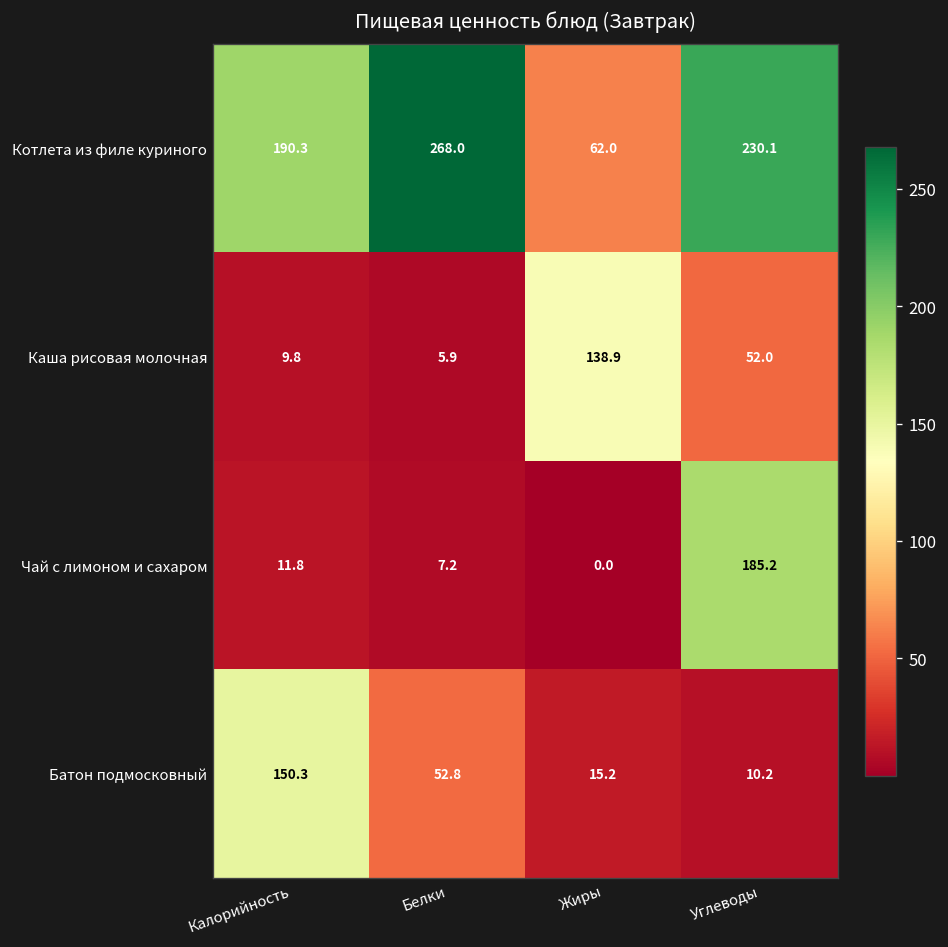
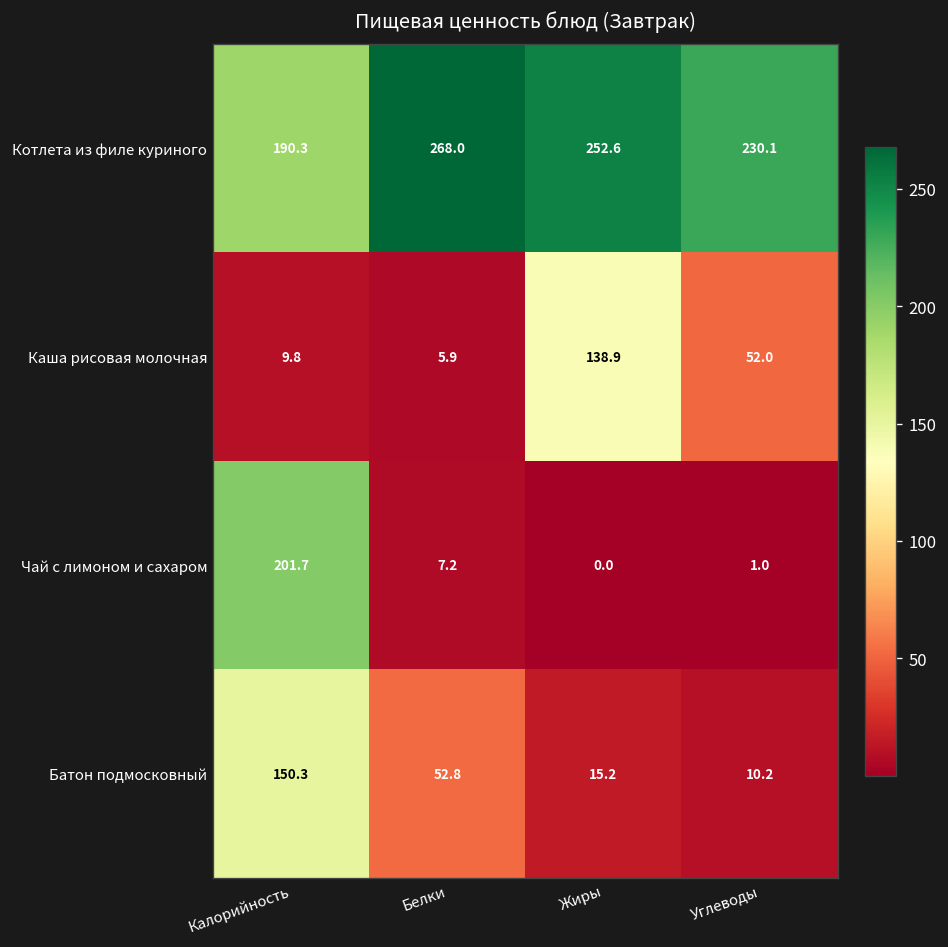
  {
    "Котлета из филе куриного": {
      "Калорийность": 190.3,
      "Белки": 268.0,
-     "Жиры": 62.0,
+     "Жиры": 252.6,
      "Углеводы": 230.1
    },
    "Каша рисовая молочная": {
      "Калорийность": 9.8,
      "Белки": 5.9,
      "Жиры": 138.9,
      "Углеводы": 52.0
    },
    "Чай с лимоном и сахаром": {
-     "Калорийность": 11.8,
+     "Калорийность": 201.7,
      "Белки": 7.2,
      "Жиры": 0.0,
-     "Углеводы": 185.2
+     "Углеводы": 1.0
    },
    "Батон подмосковный": {
      "Калорийность": 150.3,
      "Белки": 52.8,
      "Жиры": 15.2,
      "Углеводы": 10.2
    }
  }
